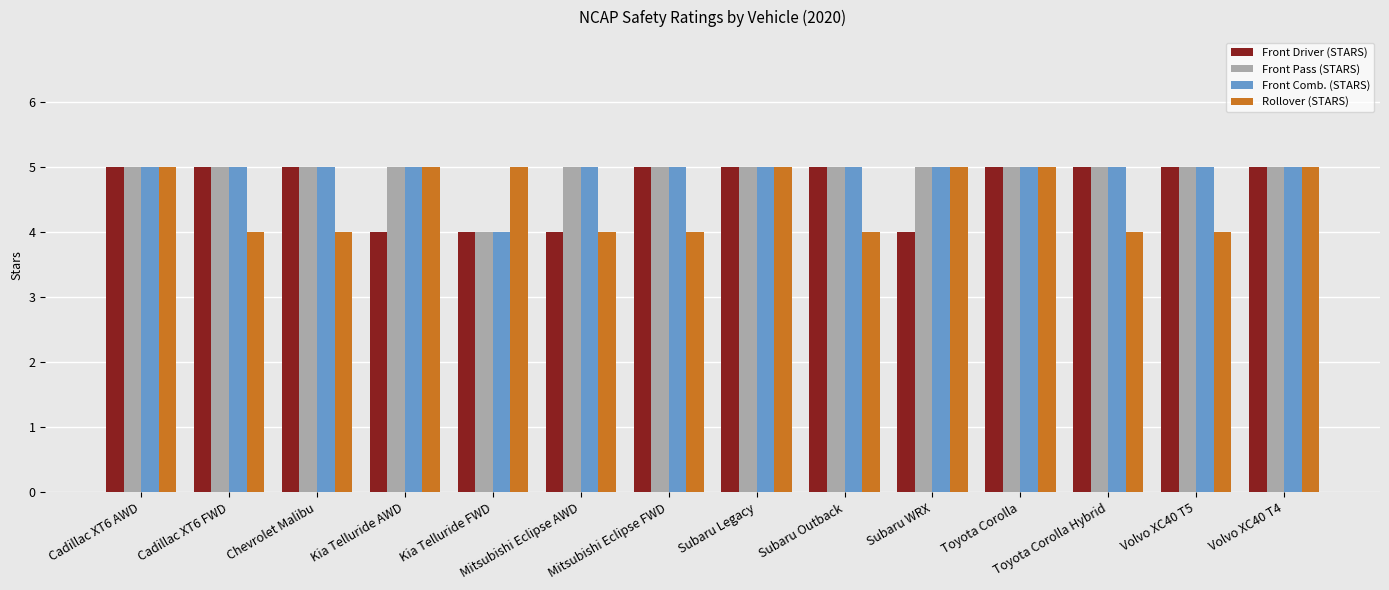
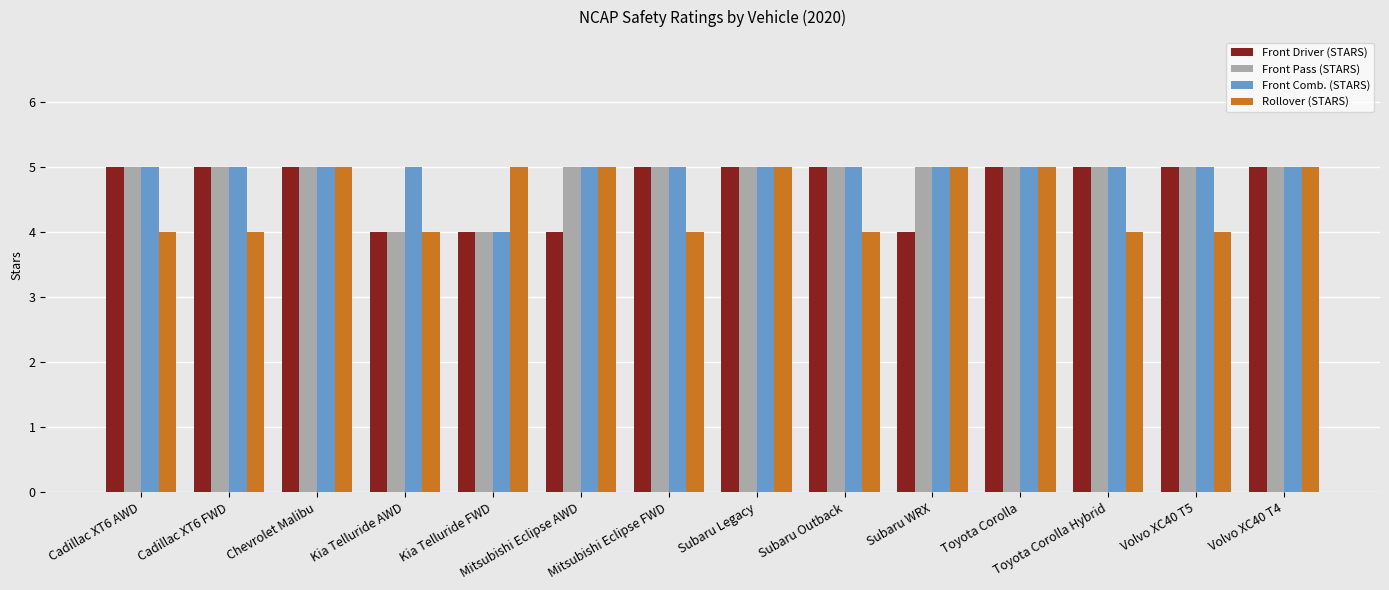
  {
    "Front Driver (STARS)": {
      "Cadillac XT6 AWD": 5,
      "Cadillac XT6 FWD": 5,
      "Chevrolet Malibu": 5,
      "Kia Telluride AWD": 4,
      "Kia Telluride FWD": 4,
      "Mitsubishi Eclipse AWD": 4,
      "Mitsubishi Eclipse FWD": 5,
      "Subaru Legacy": 5,
      "Subaru Outback": 5,
      "Subaru WRX": 4,
      "Toyota Corolla": 5,
      "Toyota Corolla Hybrid": 5,
      "Volvo XC40 T5": 5,
      "Volvo XC40 T4": 5
    },
    "Front Pass (STARS)": {
      "Cadillac XT6 AWD": 5,
      "Cadillac XT6 FWD": 5,
      "Chevrolet Malibu": 5,
-     "Kia Telluride AWD": 5,
+     "Kia Telluride AWD": 4,
      "Kia Telluride FWD": 4,
      "Mitsubishi Eclipse AWD": 5,
      "Mitsubishi Eclipse FWD": 5,
      "Subaru Legacy": 5,
      "Subaru Outback": 5,
      "Subaru WRX": 5,
      "Toyota Corolla": 5,
      "Toyota Corolla Hybrid": 5,
      "Volvo XC40 T5": 5,
      "Volvo XC40 T4": 5
    },
    "Front Comb. (STARS)": {
      "Cadillac XT6 AWD": 5,
      "Cadillac XT6 FWD": 5,
      "Chevrolet Malibu": 5,
      "Kia Telluride AWD": 5,
      "Kia Telluride FWD": 4,
      "Mitsubishi Eclipse AWD": 5,
      "Mitsubishi Eclipse FWD": 5,
      "Subaru Legacy": 5,
      "Subaru Outback": 5,
      "Subaru WRX": 5,
      "Toyota Corolla": 5,
      "Toyota Corolla Hybrid": 5,
      "Volvo XC40 T5": 5,
      "Volvo XC40 T4": 5
    },
    "Rollover (STARS)": {
-     "Cadillac XT6 AWD": 5,
+     "Cadillac XT6 AWD": 4,
      "Cadillac XT6 FWD": 4,
-     "Chevrolet Malibu": 4,
-     "Kia Telluride AWD": 5,
+     "Chevrolet Malibu": 5,
+     "Kia Telluride AWD": 4,
      "Kia Telluride FWD": 5,
-     "Mitsubishi Eclipse AWD": 4,
+     "Mitsubishi Eclipse AWD": 5,
      "Mitsubishi Eclipse FWD": 4,
      "Subaru Legacy": 5,
      "Subaru Outback": 4,
      "Subaru WRX": 5,
      "Toyota Corolla": 5,
      "Toyota Corolla Hybrid": 4,
      "Volvo XC40 T5": 4,
      "Volvo XC40 T4": 5
    }
  }
